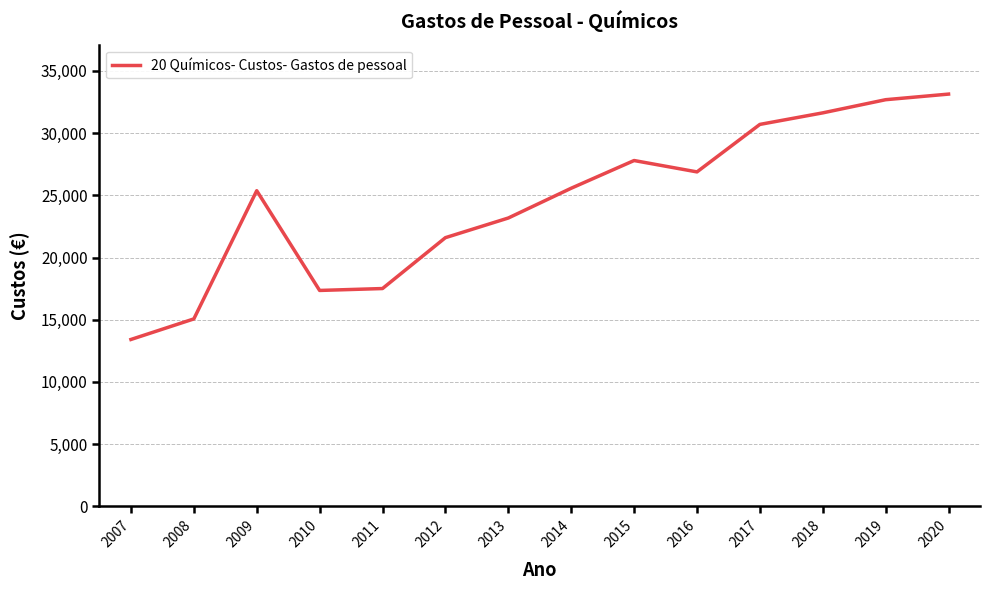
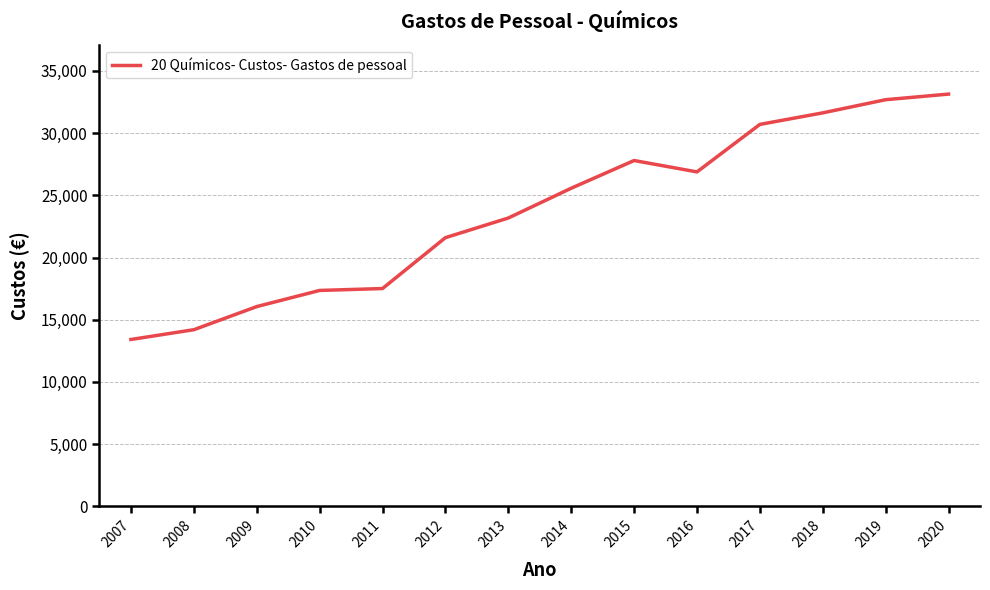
  {
    "2007": "13,400",
-   "2008": "15,100",
-   "2009": "25,400",
+   "2008": "14,200",
+   "2009": "16,100",
    "2010": "17,400",
    "2011": "17,500",
    "2012": "21,600",
    "2013": "23,200",
    "2014": "25,600",
    "2015": "27,800",
    "2016": "26,900",
    "2017": "30,700",
    "2018": "31,600",
    "2019": "32,700",
    "2020": "33,100"
  }
